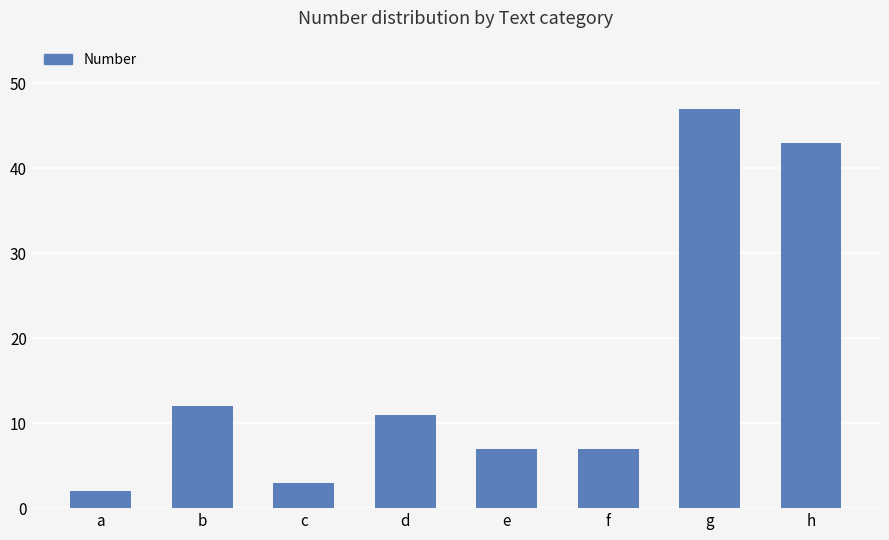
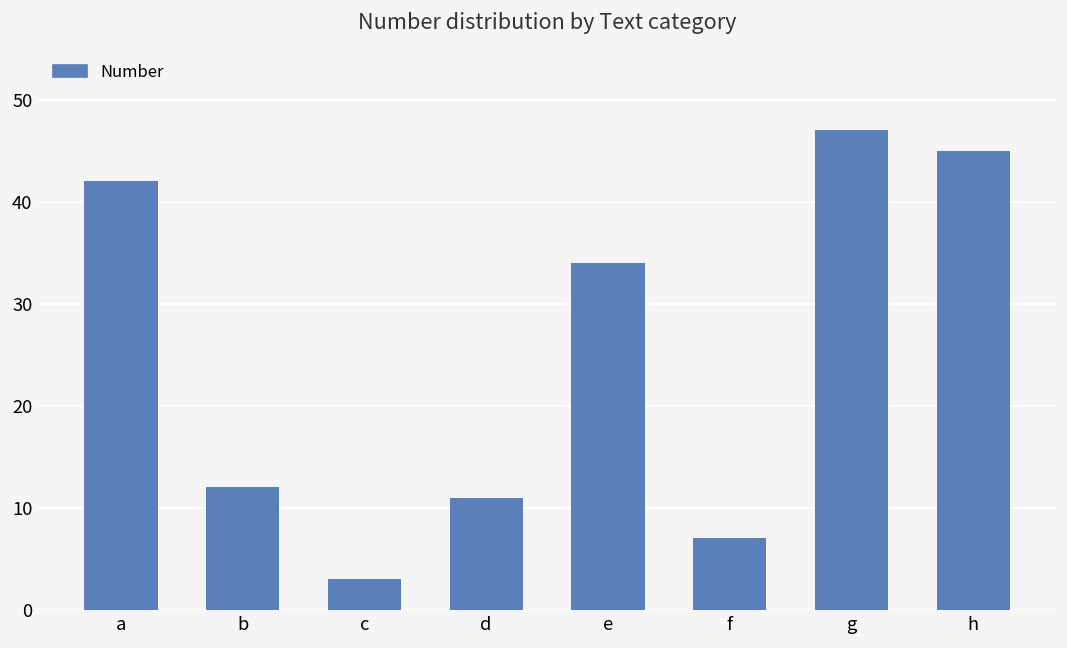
  {
-   "a": 2,
+   "a": 42,
    "b": 12,
    "c": 3,
    "d": 11,
-   "e": 7,
+   "e": 34,
    "f": 7,
    "g": 47,
-   "h": 43
+   "h": 45
  }
